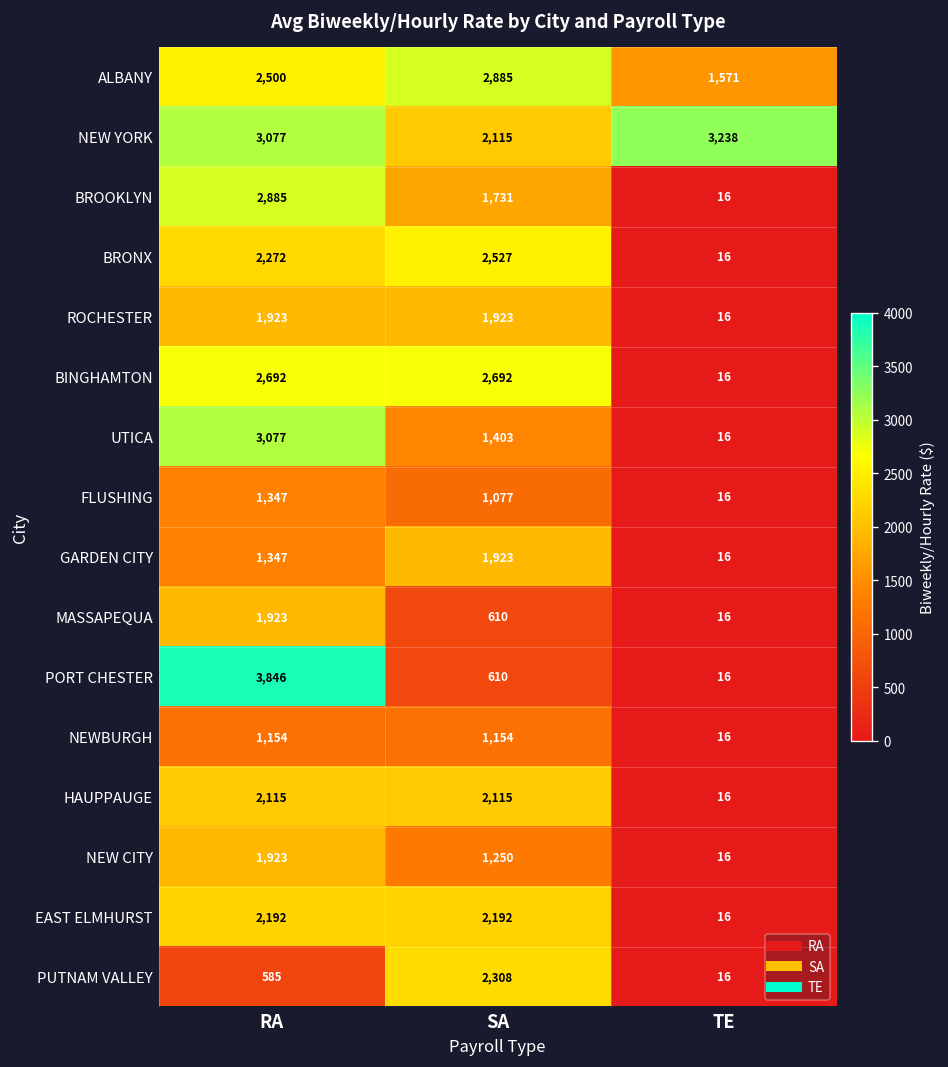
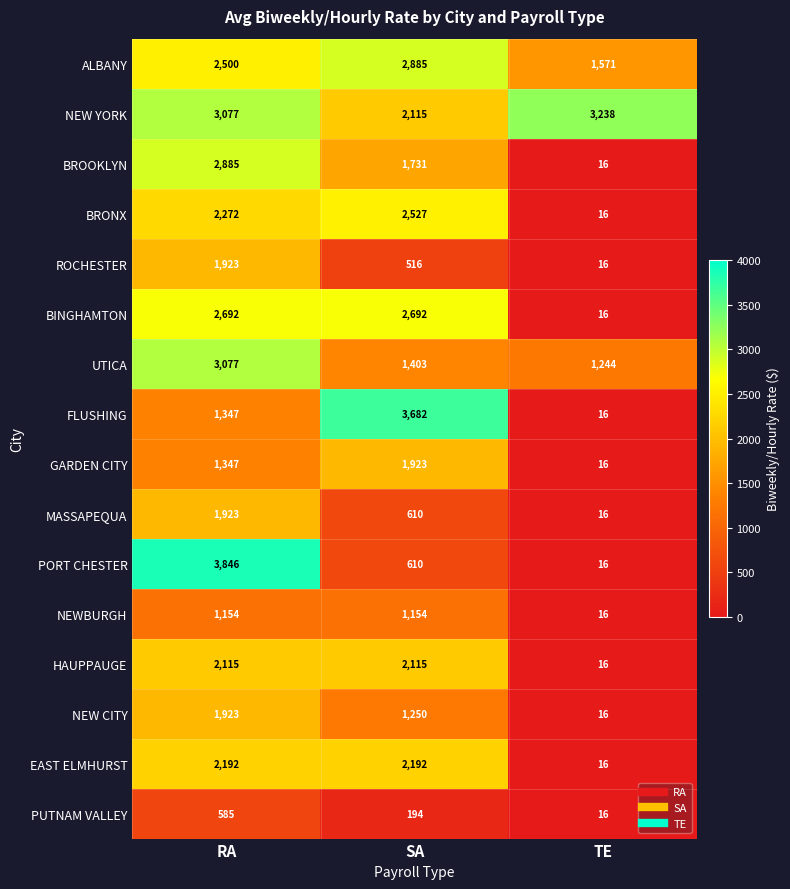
  {
    "ALBANY": {
      "RA": "2,500",
      "SA": "2,885",
      "TE": "1,571"
    },
    "NEW YORK": {
      "RA": "3,077",
      "SA": "2,115",
      "TE": "3,238"
    },
    "BROOKLYN": {
      "RA": "2,885",
      "SA": "1,731",
      "TE": "16"
    },
    "BRONX": {
      "RA": "2,272",
      "SA": "2,527",
      "TE": "16"
    },
    "ROCHESTER": {
      "RA": "1,923",
-     "SA": "1,923",
+     "SA": "516",
      "TE": "16"
    },
    "BINGHAMTON": {
      "RA": "2,692",
      "SA": "2,692",
      "TE": "16"
    },
    "UTICA": {
      "RA": "3,077",
      "SA": "1,403",
-     "TE": "16"
+     "TE": "1,244"
    },
    "FLUSHING": {
      "RA": "1,347",
-     "SA": "1,077",
+     "SA": "3,682",
      "TE": "16"
    },
    "GARDEN CITY": {
      "RA": "1,347",
      "SA": "1,923",
      "TE": "16"
    },
    "MASSAPEQUA": {
      "RA": "1,923",
      "SA": "610",
      "TE": "16"
    },
    "PORT CHESTER": {
      "RA": "3,846",
      "SA": "610",
      "TE": "16"
    },
    "NEWBURGH": {
      "RA": "1,154",
      "SA": "1,154",
      "TE": "16"
    },
    "HAUPPAUGE": {
      "RA": "2,115",
      "SA": "2,115",
      "TE": "16"
    },
    "NEW CITY": {
      "RA": "1,923",
      "SA": "1,250",
      "TE": "16"
    },
    "EAST ELMHURST": {
      "RA": "2,192",
      "SA": "2,192",
      "TE": "16"
    },
    "PUTNAM VALLEY": {
      "RA": "585",
-     "SA": "2,308",
+     "SA": "194",
      "TE": "16"
    }
  }
